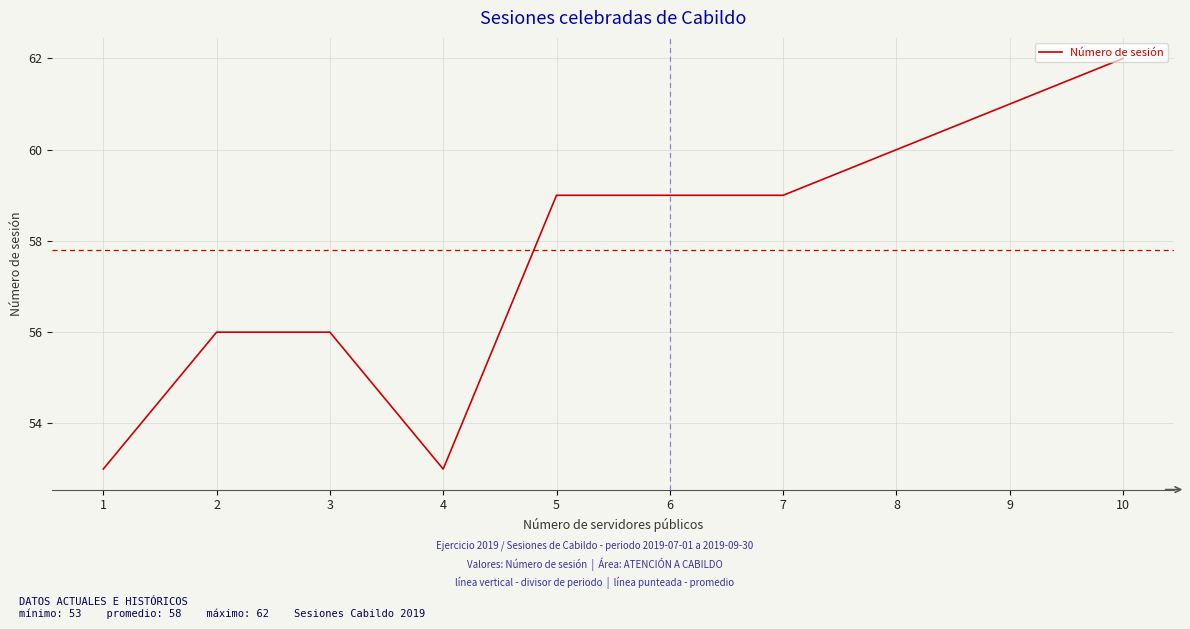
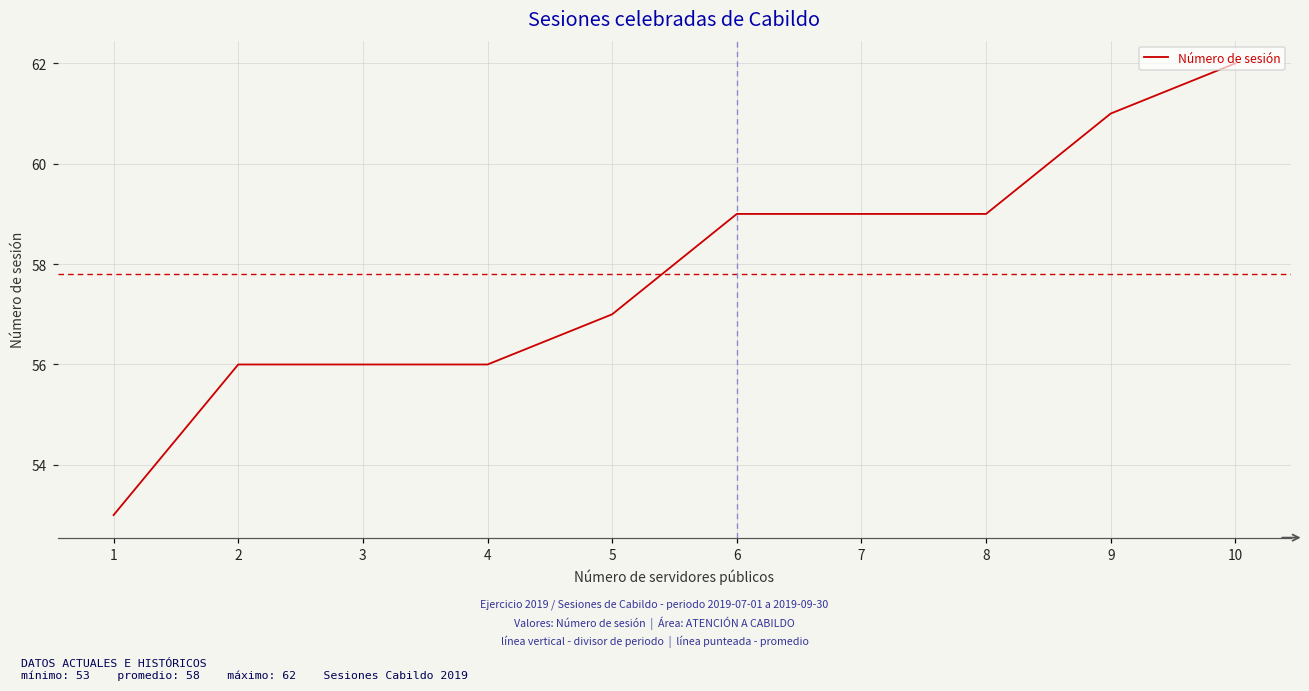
  {
    "1": 53,
    "2": 56,
    "3": 56,
-   "4": 53,
-   "5": 59,
+   "4": 56,
+   "5": 57,
    "6": 59,
    "7": 59,
-   "8": 60,
+   "8": 59,
    "9": 61
  }
